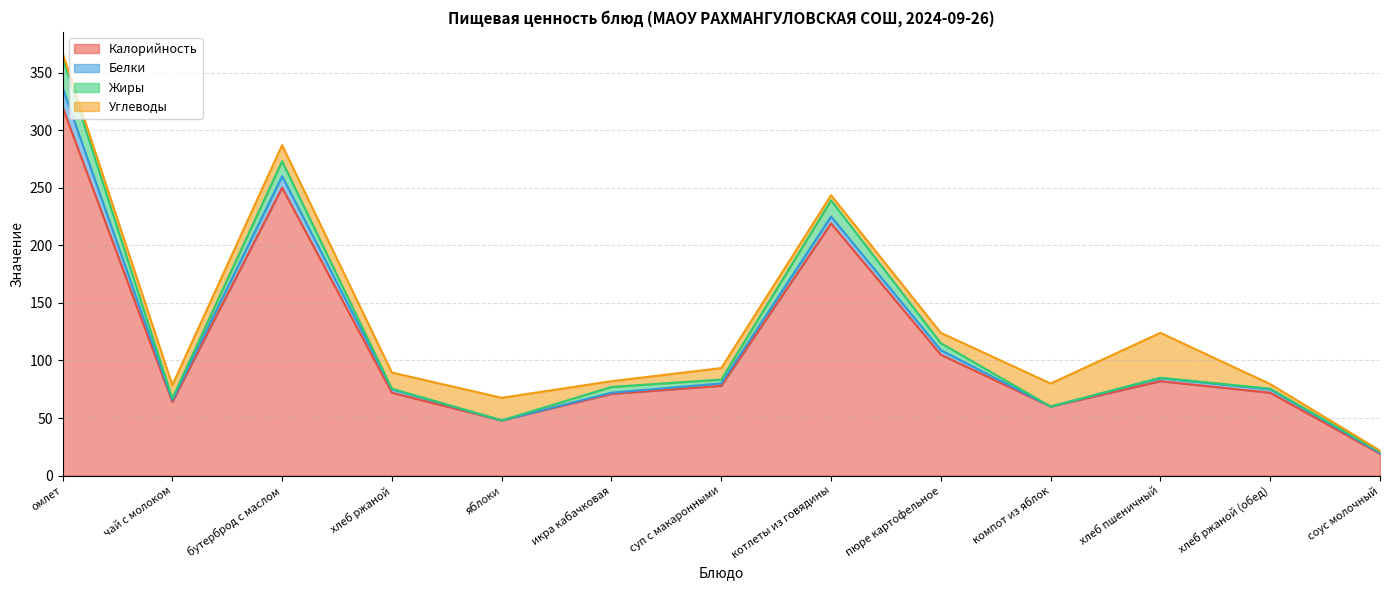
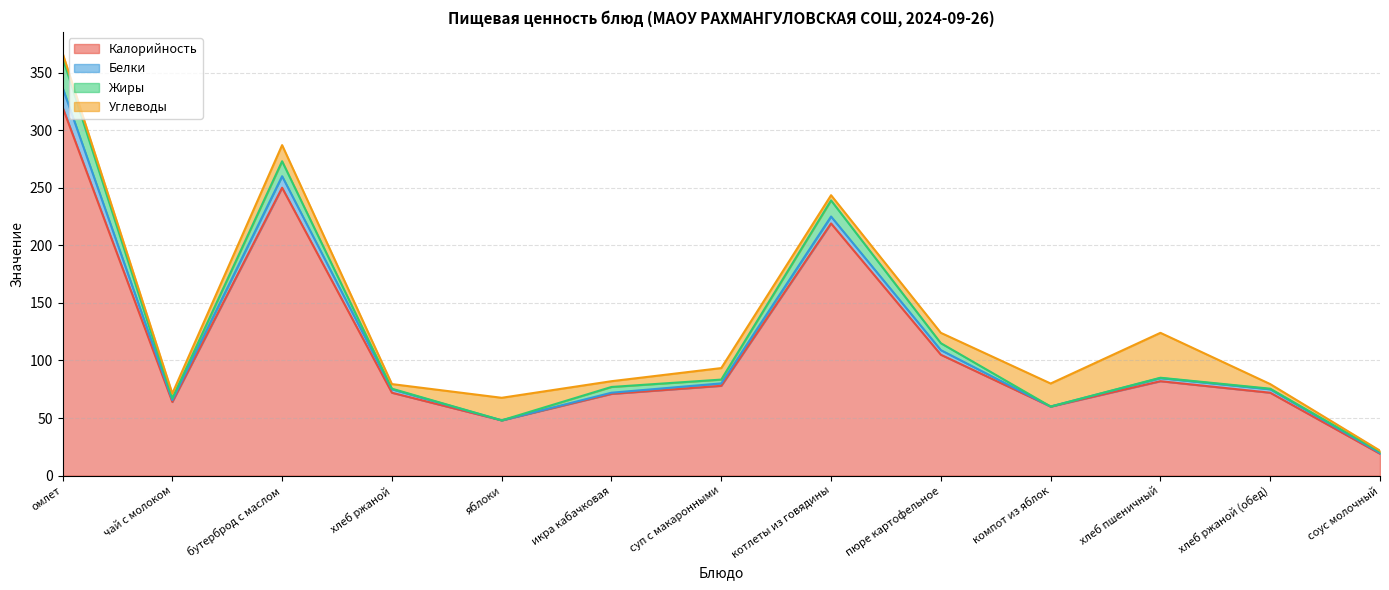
  {
    "Калорийность": {
      "омлет": 320,
      "бутерброд с маслом": 250,
      "хлеб ржаной": 72,
      "котлеты из говядины": 219,
      "пюре картофельное": 105,
      "хлеб пшеничный": 82,
      "хлеб ржаной (обед)": 72
    },
    "Белки": {
      "омлет": 17,
      "бутерброд с маслом": 10,
      "котлеты из говядины": 6,
      "пюре картофельное": 4
    },
    "Жиры": {
      "омлет": 26,
      "бутерброд с маслом": 13,
      "икра кабачковая": 5,
      "суп с макаронными": 3,
      "котлеты из говядины": 14,
      "пюре картофельное": 6
    },
    "Углеводы": {
      "омлет": 4,
-     "чай с молоком": 12,
+     "чай с молоком": 4,
      "бутерброд с маслом": 14,
-     "хлеб ржаной": 14,
+     "хлеб ржаной": 4,
      "яблоки": 20,
      "икра кабачковая": 5,
      "суп с макаронными": 10,
      "котлеты из говядины": 5,
      "пюре картофельное": 9,
      "компот из яблок": 20,
      "хлеб пшеничный": 39,
      "хлеб ржаной (обед)": 4
    }
  }
